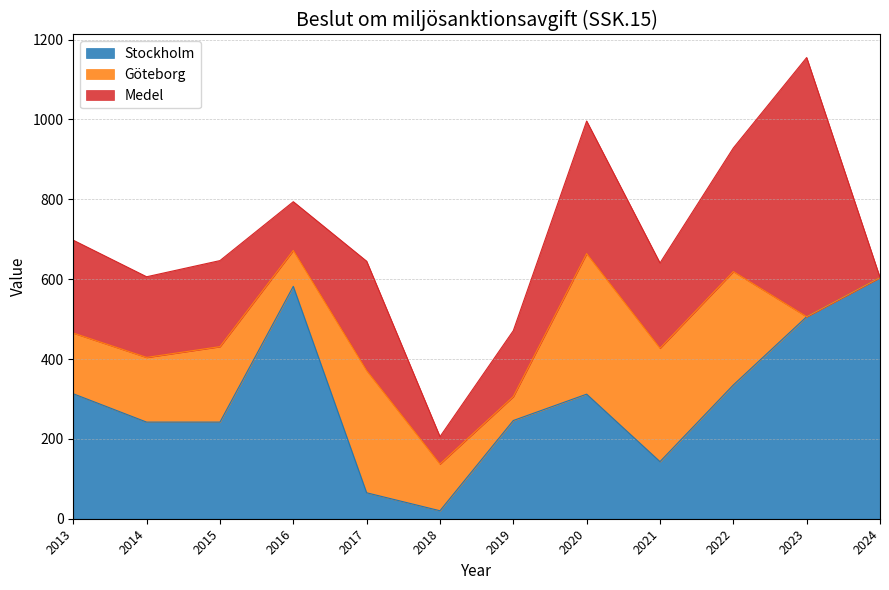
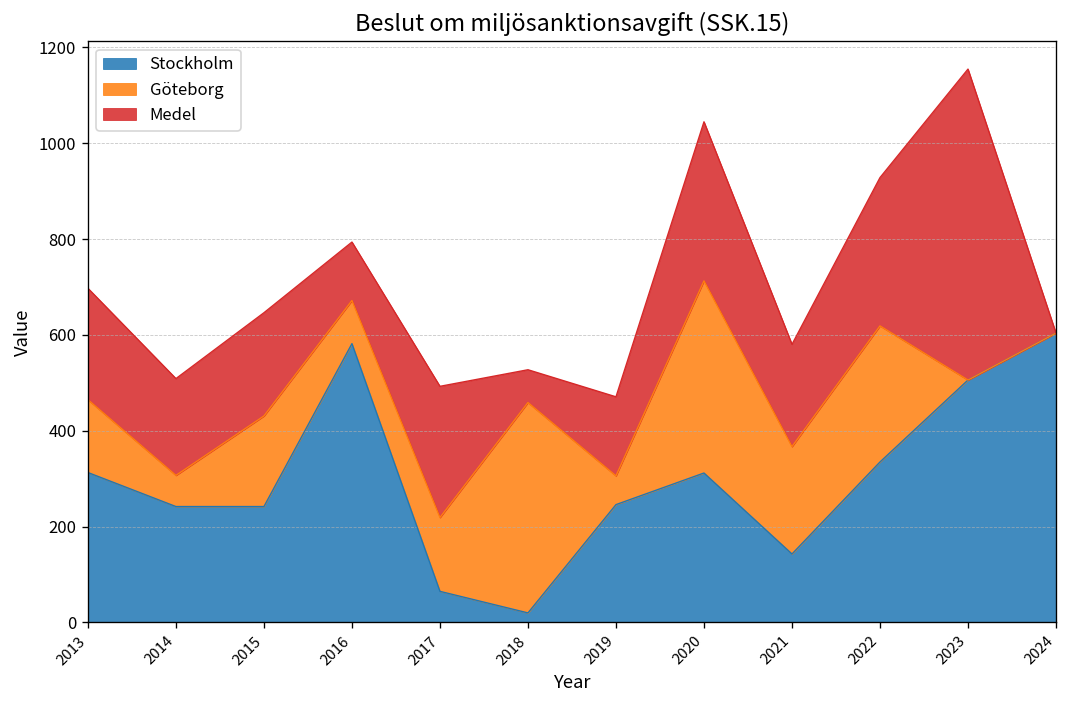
  {
    "Stockholm": {
      "2013": 310,
      "2014": 240,
      "2015": 240,
      "2016": 580,
      "2017": 70,
      "2018": 20,
      "2019": 250,
      "2020": 310,
      "2021": 140,
      "2022": 340
    },
    "Göteborg": {
      "2013": 150,
-     "2014": 160,
+     "2014": 70,
      "2015": 190,
      "2016": 90,
-     "2017": 310,
-     "2018": 120,
+     "2017": 150,
+     "2018": 440,
      "2019": 60,
-     "2020": 350,
-     "2021": 280,
+     "2020": 400,
+     "2021": 220,
      "2022": 280
    },
    "Medel": {
      "2013": 230,
      "2014": 200,
      "2015": 220,
      "2016": 120,
      "2017": 270,
      "2018": 70,
      "2019": 170,
      "2020": 330,
      "2021": 210,
      "2022": 310,
      "2023": 650
    }
  }
